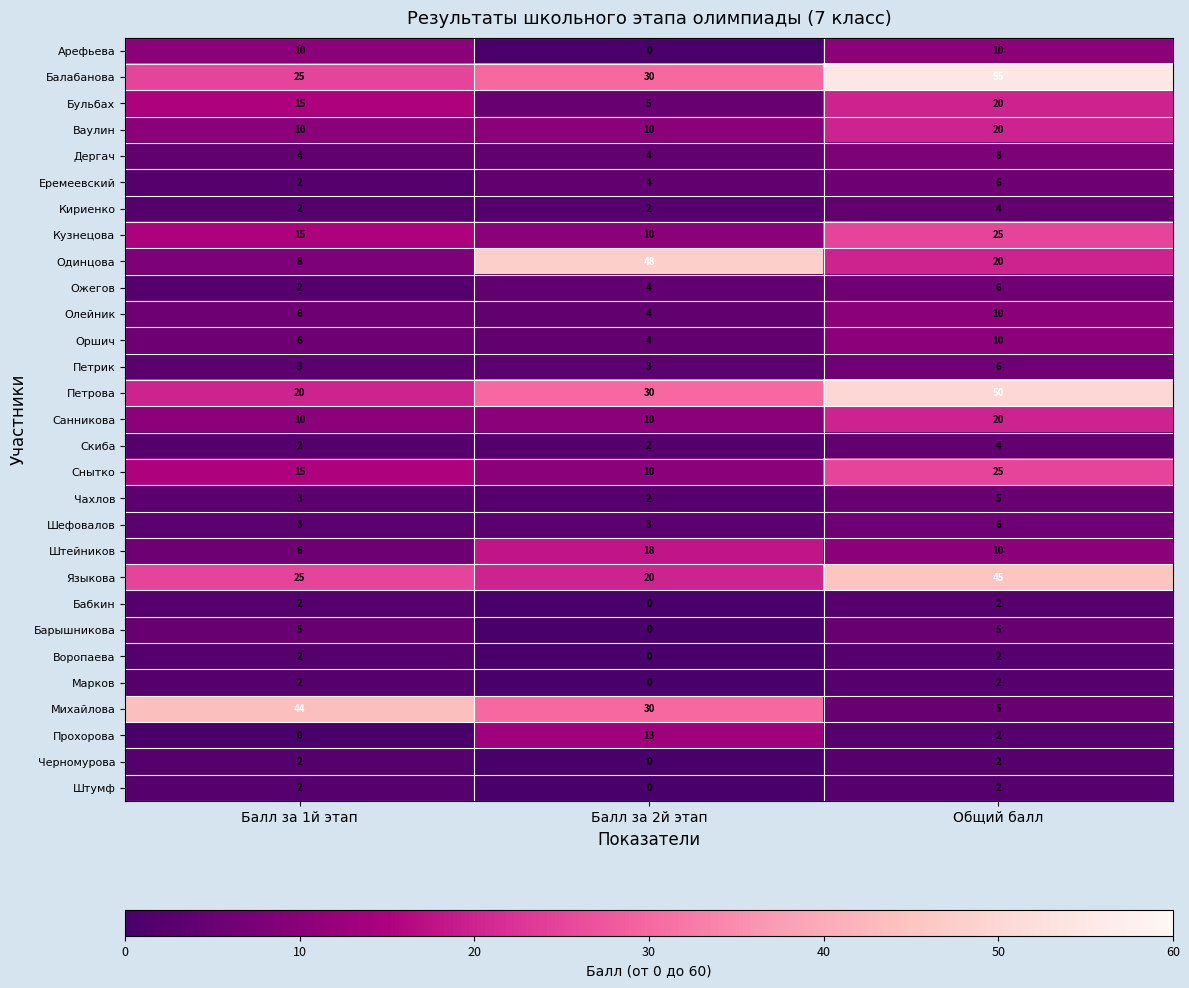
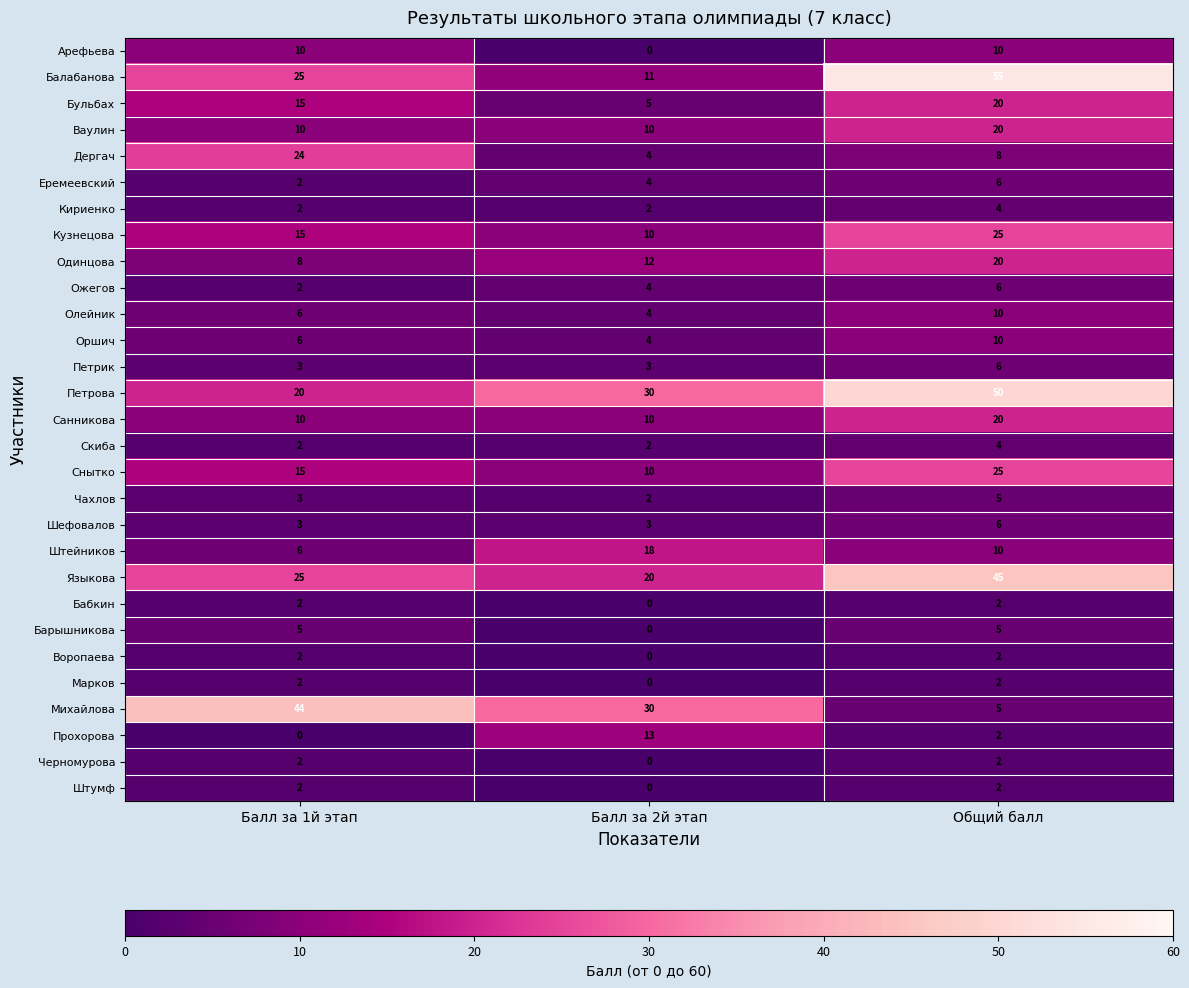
  {
    "Арефьева": {
      "Балл за 1й этап": 10,
      "Балл за 2й этап": 0,
      "Общий балл": 10
    },
    "Балабанова": {
      "Балл за 1й этап": 25,
-     "Балл за 2й этап": 30
+     "Балл за 2й этап": 11
    },
    "Бульбах": {
      "Балл за 1й этап": 15,
      "Балл за 2й этап": 5,
      "Общий балл": 20
    },
    "Ваулин": {
      "Балл за 1й этап": 10,
      "Балл за 2й этап": 10,
      "Общий балл": 20
    },
    "Дергач": {
-     "Балл за 1й этап": 4,
+     "Балл за 1й этап": 24,
      "Балл за 2й этап": 4,
      "Общий балл": 8
    },
    "Еремеевский": {
      "Балл за 1й этап": 2,
      "Балл за 2й этап": 4,
      "Общий балл": 6
    },
    "Кириенко": {
      "Балл за 1й этап": 2,
      "Балл за 2й этап": 2,
      "Общий балл": 4
    },
    "Кузнецова": {
      "Балл за 1й этап": 15,
      "Балл за 2й этап": 10,
      "Общий балл": 25
    },
    "Одинцова": {
      "Балл за 1й этап": 8,
-     "Балл за 2й этап": 48,
+     "Балл за 2й этап": 12,
      "Общий балл": 20
    },
    "Ожегов": {
      "Балл за 1й этап": 2,
      "Балл за 2й этап": 4,
      "Общий балл": 6
    },
    "Олейник": {
      "Балл за 1й этап": 6,
      "Балл за 2й этап": 4,
      "Общий балл": 10
    },
    "Оршич": {
      "Балл за 1й этап": 6,
      "Балл за 2й этап": 4,
      "Общий балл": 10
    },
    "Петрик": {
      "Балл за 1й этап": 3,
      "Балл за 2й этап": 3,
      "Общий балл": 6
    },
    "Петрова": {
      "Балл за 1й этап": 20,
      "Балл за 2й этап": 30
    },
    "Санникова": {
      "Балл за 1й этап": 10,
      "Балл за 2й этап": 10,
      "Общий балл": 20
    },
    "Скиба": {
      "Балл за 1й этап": 2,
      "Балл за 2й этап": 2,
      "Общий балл": 4
    },
    "Снытко": {
      "Балл за 1й этап": 15,
      "Балл за 2й этап": 10,
      "Общий балл": 25
    },
    "Чахлов": {
      "Балл за 1й этап": 3,
      "Балл за 2й этап": 2,
      "Общий балл": 5
    },
    "Шефовалов": {
      "Балл за 1й этап": 3,
      "Балл за 2й этап": 3,
      "Общий балл": 6
    },
    "Штейников": {
      "Балл за 1й этап": 6,
      "Балл за 2й этап": 18,
      "Общий балл": 10
    },
    "Языкова": {
      "Балл за 1й этап": 25,
      "Балл за 2й этап": 20,
      "Общий балл": 45
    },
    "Бабкин": {
      "Балл за 1й этап": 2,
      "Балл за 2й этап": 0,
      "Общий балл": 2
    },
    "Барышникова": {
      "Балл за 1й этап": 5,
      "Балл за 2й этап": 0,
      "Общий балл": 5
    },
    "Воропаева": {
      "Балл за 1й этап": 2,
      "Балл за 2й этап": 0,
      "Общий балл": 2
    },
    "Марков": {
      "Балл за 1й этап": 2,
      "Балл за 2й этап": 0,
      "Общий балл": 2
    },
    "Михайлова": {
      "Балл за 1й этап": 44,
      "Балл за 2й этап": 30,
      "Общий балл": 5
    },
    "Прохорова": {
      "Балл за 1й этап": 0,
      "Балл за 2й этап": 13,
      "Общий балл": 2
    },
    "Черномурова": {
      "Балл за 1й этап": 2,
      "Балл за 2й этап": 0,
      "Общий балл": 2
    },
    "Штумф": {
      "Балл за 1й этап": 2,
      "Балл за 2й этап": 0,
      "Общий балл": 2
    }
  }
